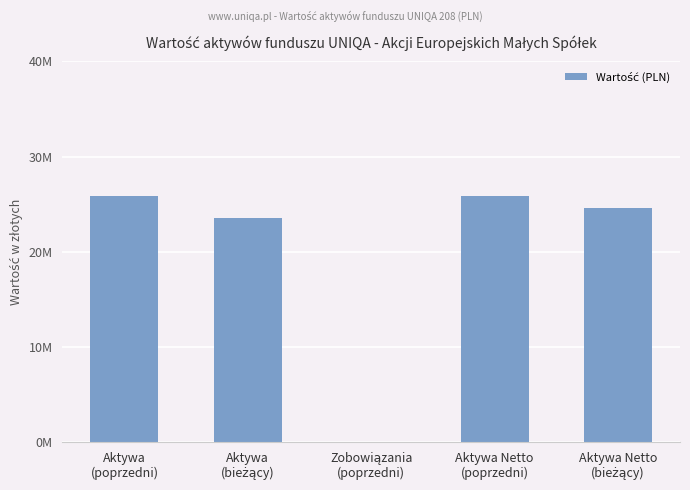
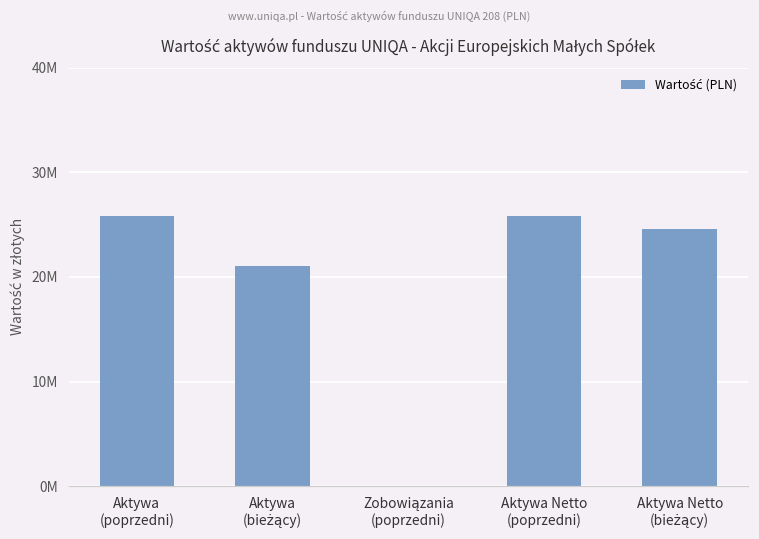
  {
    "Aktywa (poprzedni)": 26000000,
-   "Aktywa (bieżący)": 23000000,
+   "Aktywa (bieżący)": 21000000,
    "Zobowiązania (poprzedni)": 0,
    "Aktywa Netto (poprzedni)": 26000000,
    "Aktywa Netto (bieżący)": 25000000
  }
